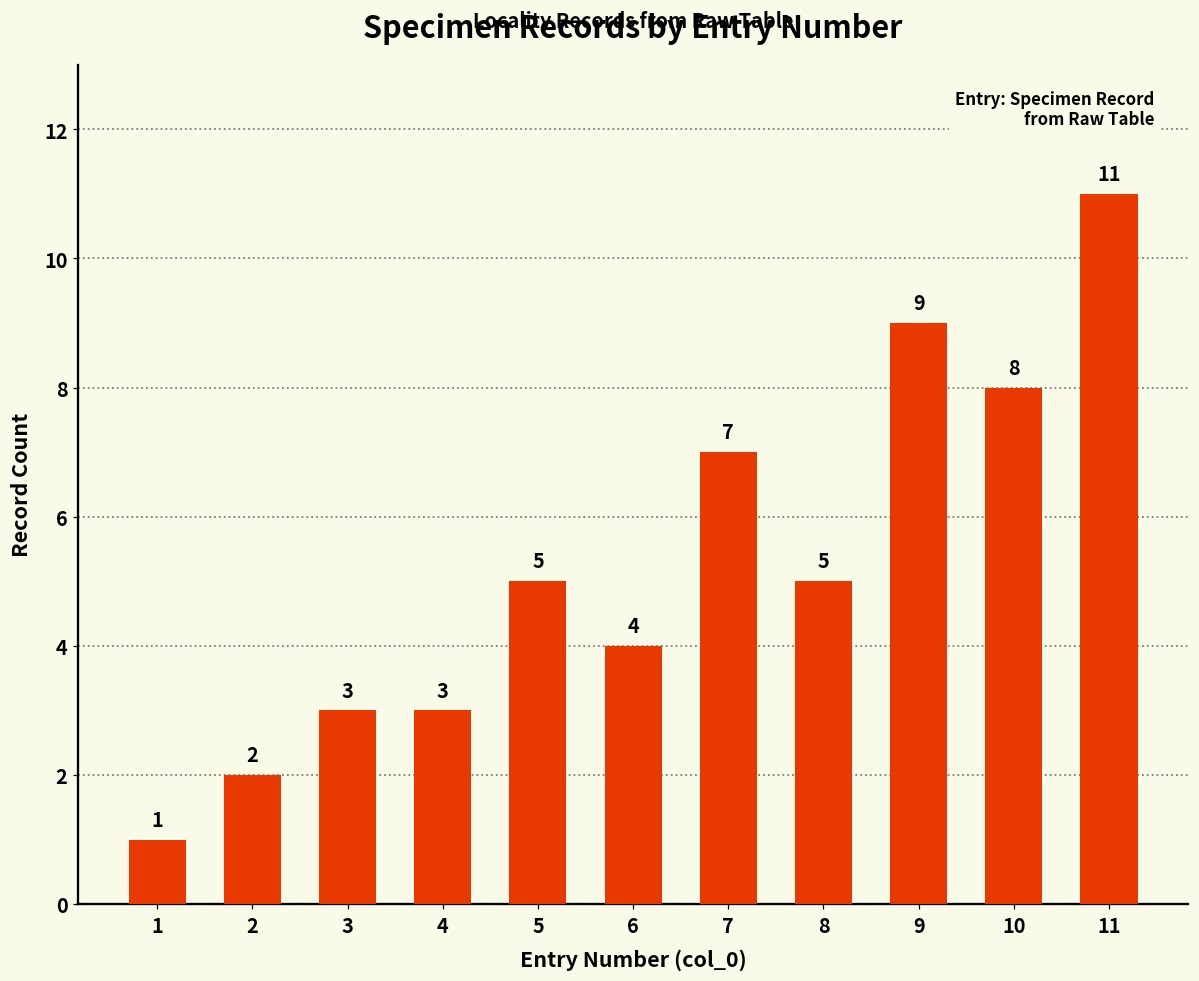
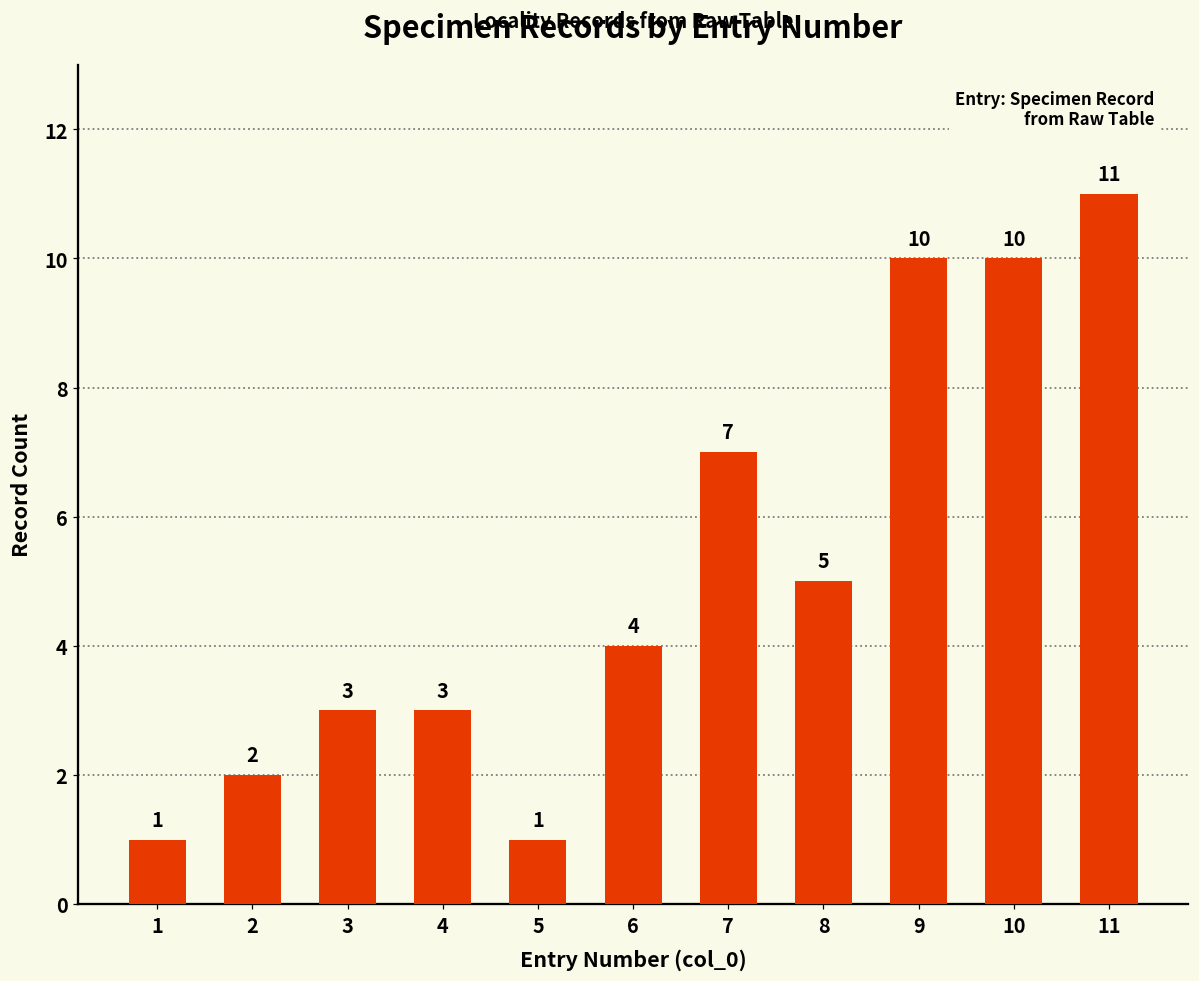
  {
    "1": 1,
    "2": 2,
    "3": 3,
    "4": 3,
-   "5": 5,
+   "5": 1,
    "6": 4,
    "7": 7,
    "8": 5,
-   "9": 9,
-   "10": 8,
+   "9": 10,
+   "10": 10,
    "11": 11
  }
